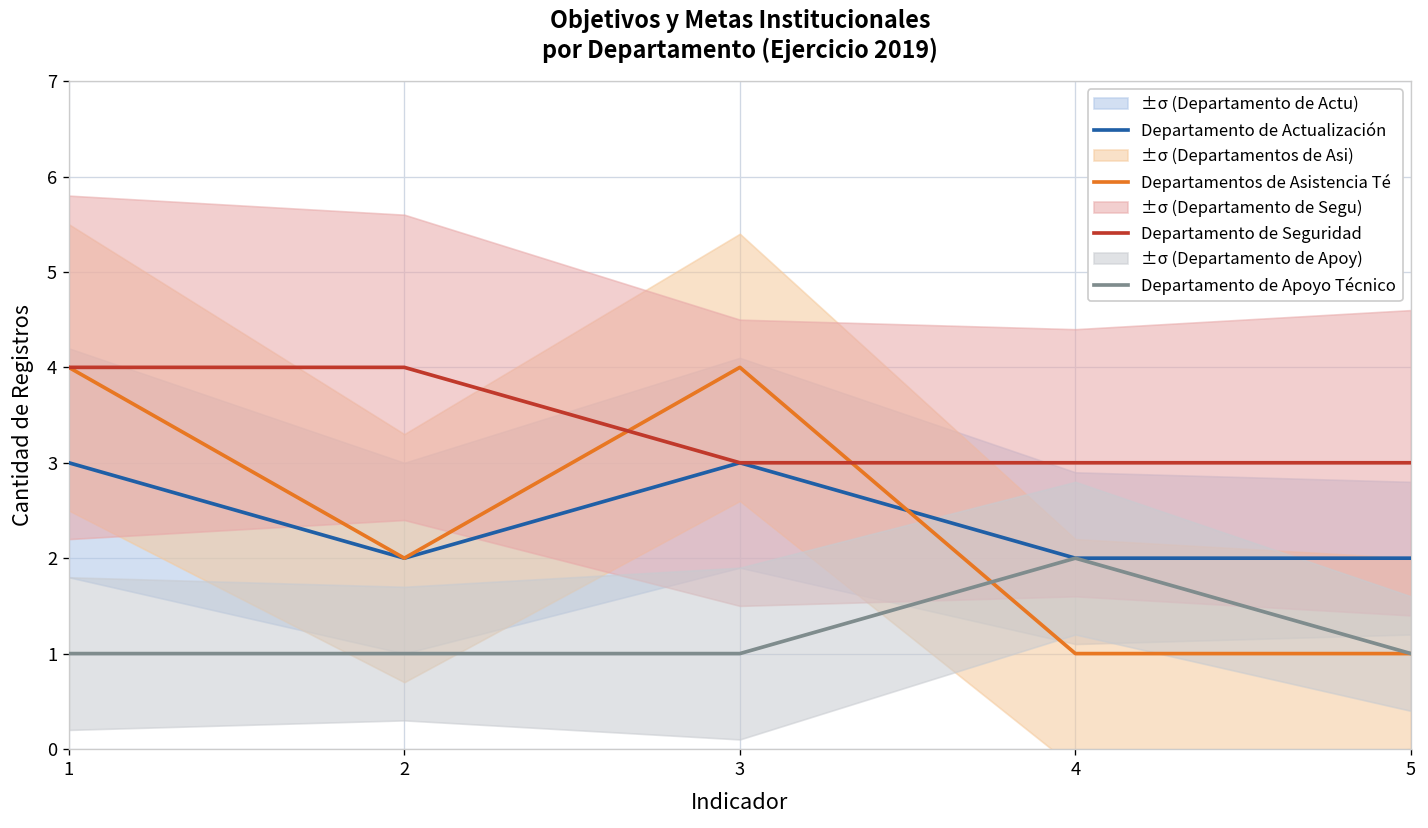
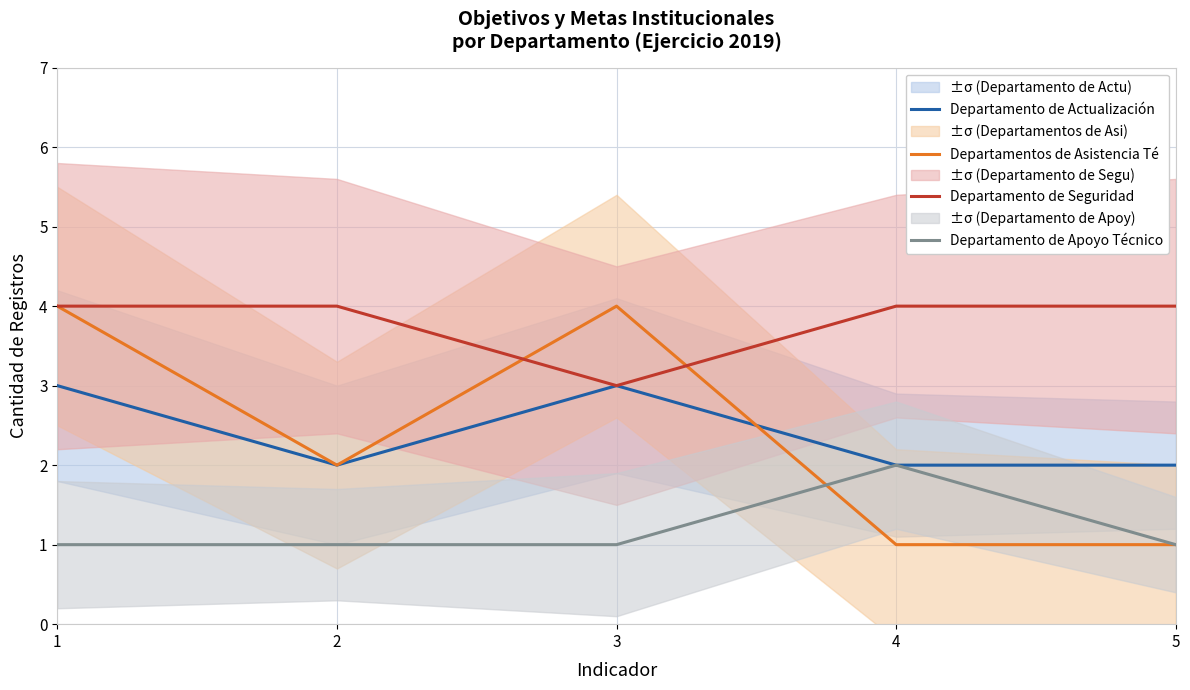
  {
    "Departamento de Actualización": {
      "1": 3
    },
    "Departamentos de Asistencia Té": {
      "3": 4,
      "4": 1
    },
    "Departamento de Seguridad": {
      "2": 4,
-     "4": 3,
-     "5": 3
+     "4": 4,
+     "5": 4
    },
    "Departamento de Apoyo Técnico": {
      "1": 1,
      "2": 1,
      "3": 1
    }
  }
